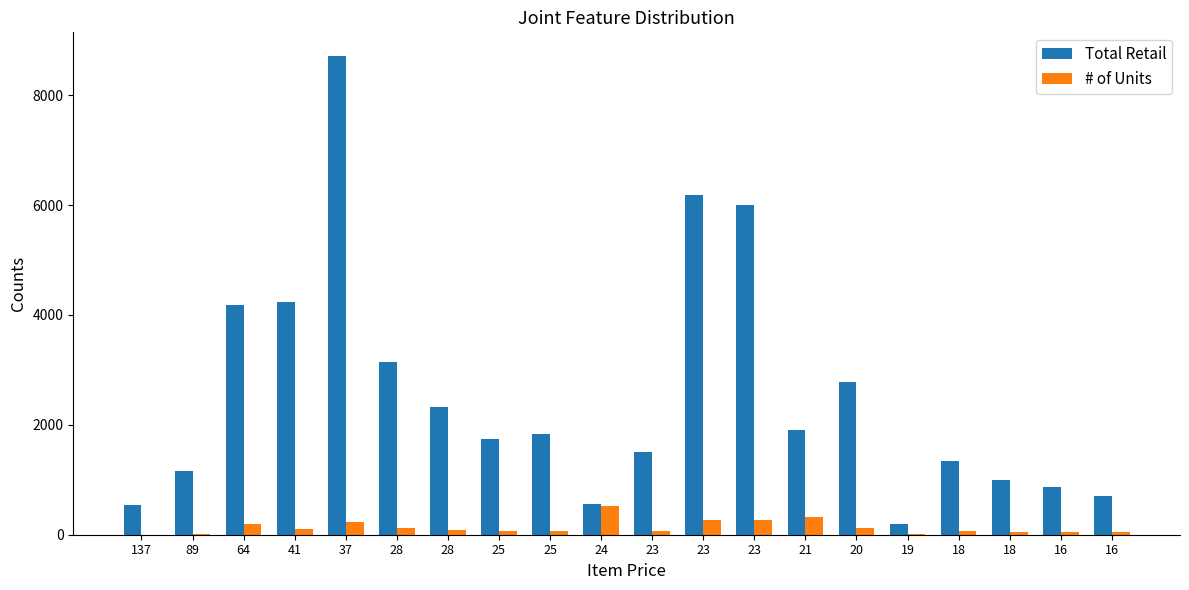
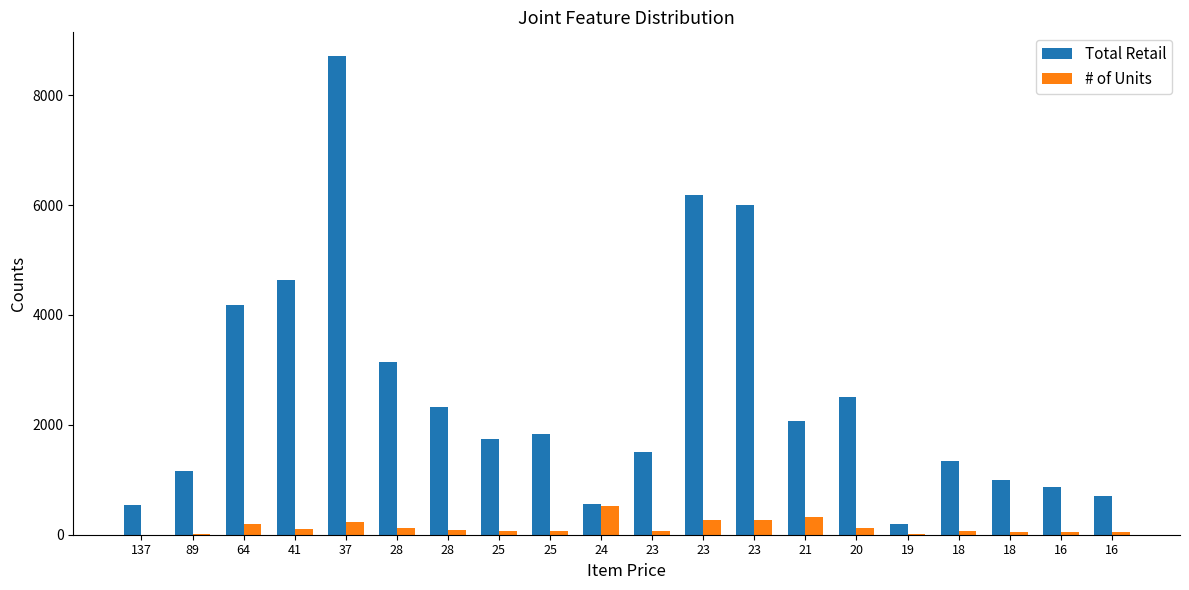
  {
    "Total Retail": {
      "137": 500,
      "89": 1200,
      "64": 4200,
-     "41": 4200,
+     "41": 4600,
      "37": 8700,
      "24": 600,
-     "21": 1900,
-     "20": 2800,
+     "21": 2100,
+     "20": 2500,
      "19": 200
    },
    "# of Units": {
      "64": 200,
      "41": 100,
      "37": 200,
      "24": 500,
      "21": 300,
      "20": 100
    }
  }
